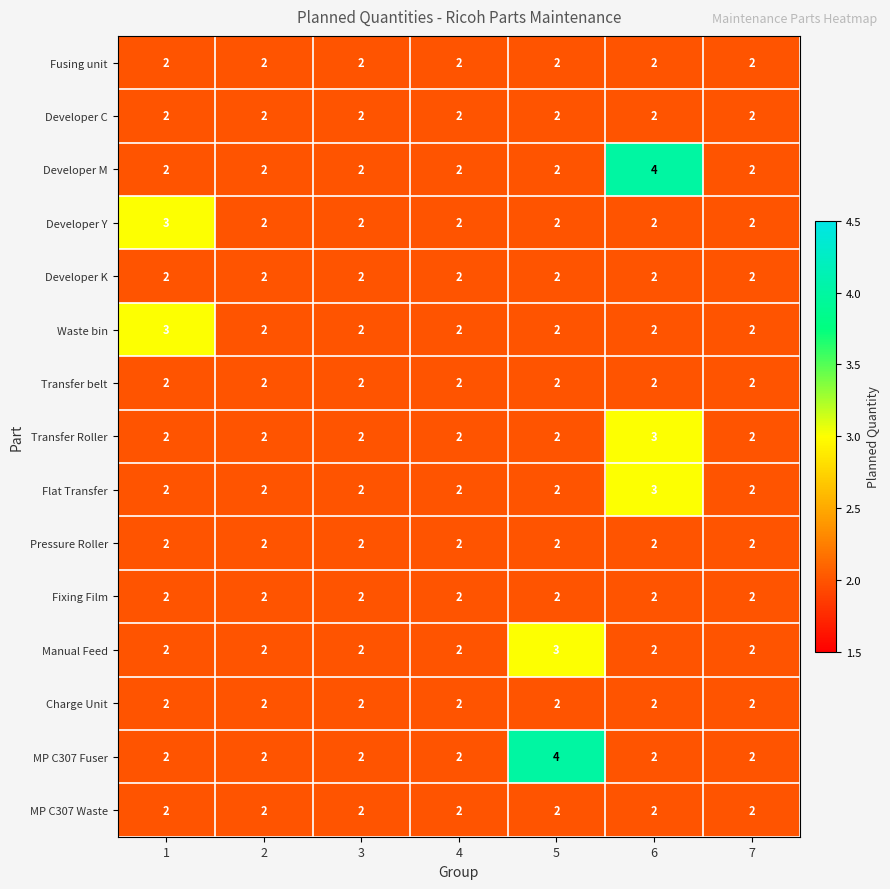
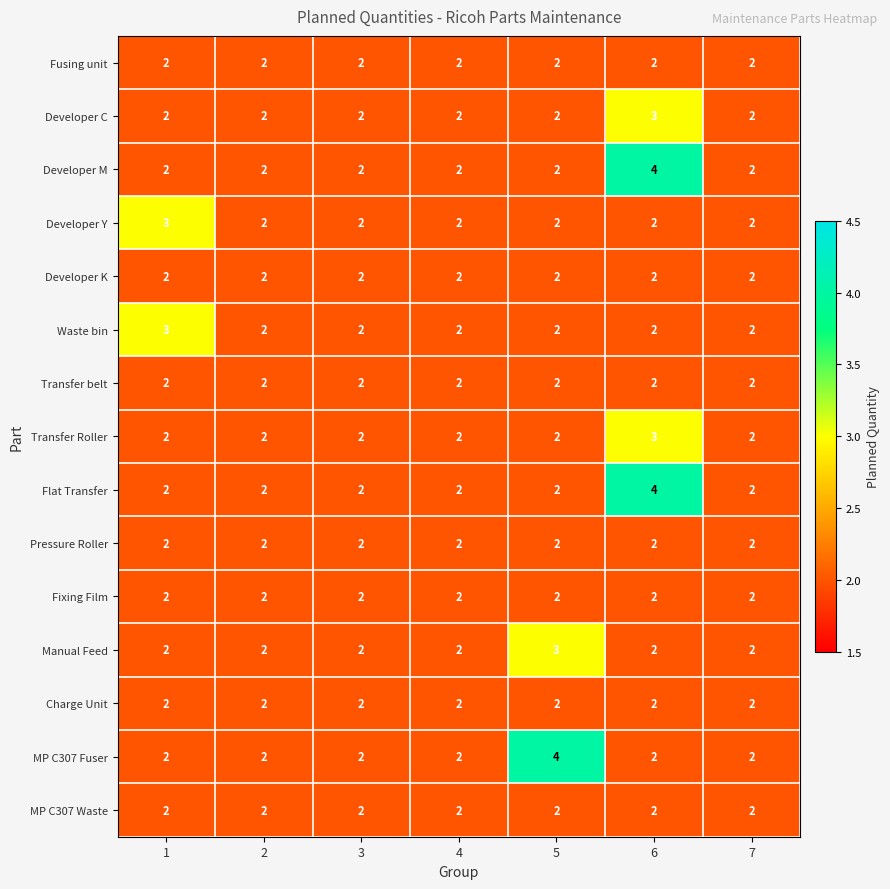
  {
    "Fusing unit": {
      "1": 2,
      "2": 2,
      "3": 2,
      "4": 2,
      "5": 2,
      "6": 2,
      "7": 2
    },
    "Developer C": {
      "1": 2,
      "2": 2,
      "3": 2,
      "4": 2,
      "5": 2,
-     "6": 2,
+     "6": 3,
      "7": 2
    },
    "Developer M": {
      "1": 2,
      "2": 2,
      "3": 2,
      "4": 2,
      "5": 2,
      "6": 4,
      "7": 2
    },
    "Developer Y": {
      "1": 3,
      "2": 2,
      "3": 2,
      "4": 2,
      "5": 2,
      "6": 2,
      "7": 2
    },
    "Developer K": {
      "1": 2,
      "2": 2,
      "3": 2,
      "4": 2,
      "5": 2,
      "6": 2,
      "7": 2
    },
    "Waste bin": {
      "1": 3,
      "2": 2,
      "3": 2,
      "4": 2,
      "5": 2,
      "6": 2,
      "7": 2
    },
    "Transfer belt": {
      "1": 2,
      "2": 2,
      "3": 2,
      "4": 2,
      "5": 2,
      "6": 2,
      "7": 2
    },
    "Transfer Roller": {
      "1": 2,
      "2": 2,
      "3": 2,
      "4": 2,
      "5": 2,
      "6": 3,
      "7": 2
    },
    "Flat Transfer": {
      "1": 2,
      "2": 2,
      "3": 2,
      "4": 2,
      "5": 2,
-     "6": 3,
+     "6": 4,
      "7": 2
    },
    "Pressure Roller": {
      "1": 2,
      "2": 2,
      "3": 2,
      "4": 2,
      "5": 2,
      "6": 2,
      "7": 2
    },
    "Fixing Film": {
      "1": 2,
      "2": 2,
      "3": 2,
      "4": 2,
      "5": 2,
      "6": 2,
      "7": 2
    },
    "Manual Feed": {
      "1": 2,
      "2": 2,
      "3": 2,
      "4": 2,
      "5": 3,
      "6": 2,
      "7": 2
    },
    "Charge Unit": {
      "1": 2,
      "2": 2,
      "3": 2,
      "4": 2,
      "5": 2,
      "6": 2,
      "7": 2
    },
    "MP C307 Fuser": {
      "1": 2,
      "2": 2,
      "3": 2,
      "4": 2,
      "5": 4,
      "6": 2,
      "7": 2
    },
    "MP C307 Waste": {
      "1": 2,
      "2": 2,
      "3": 2,
      "4": 2,
      "5": 2,
      "6": 2,
      "7": 2
    }
  }
